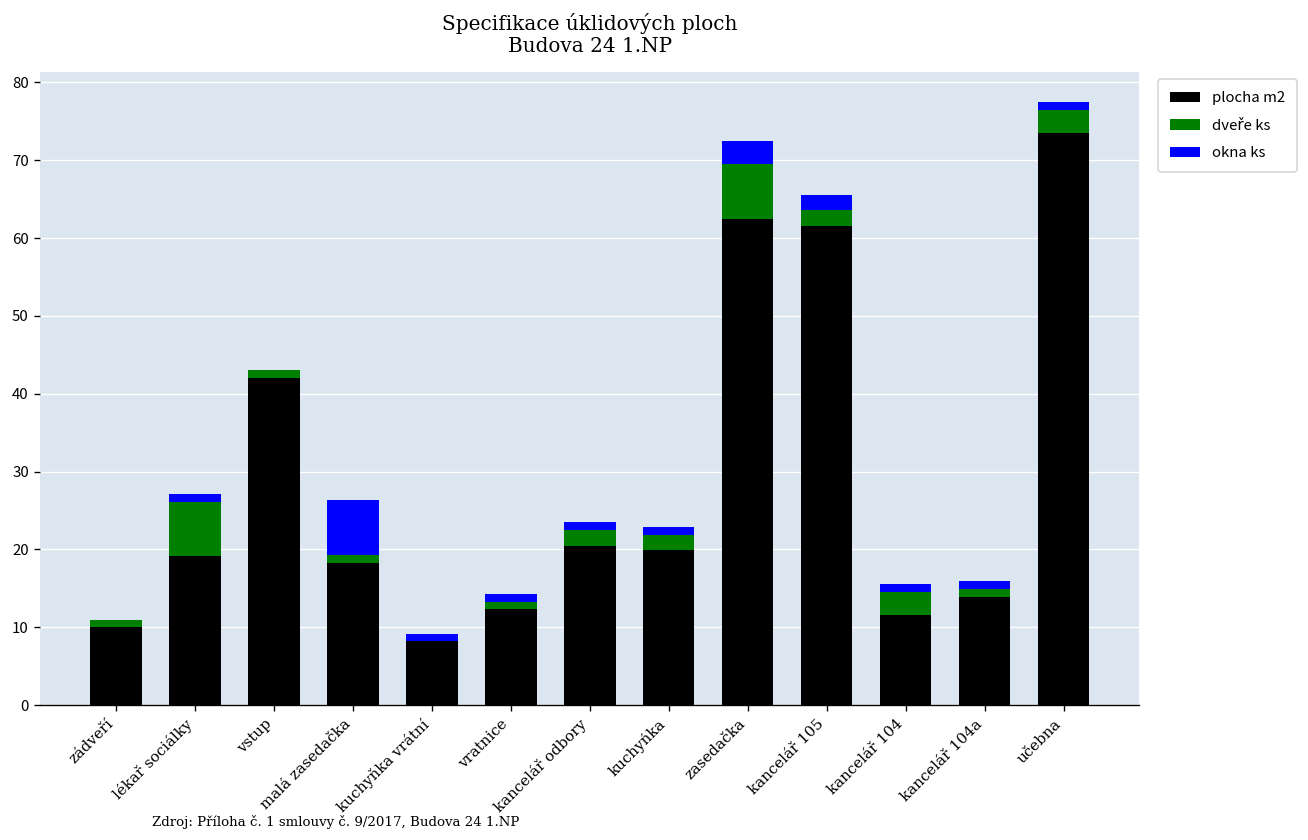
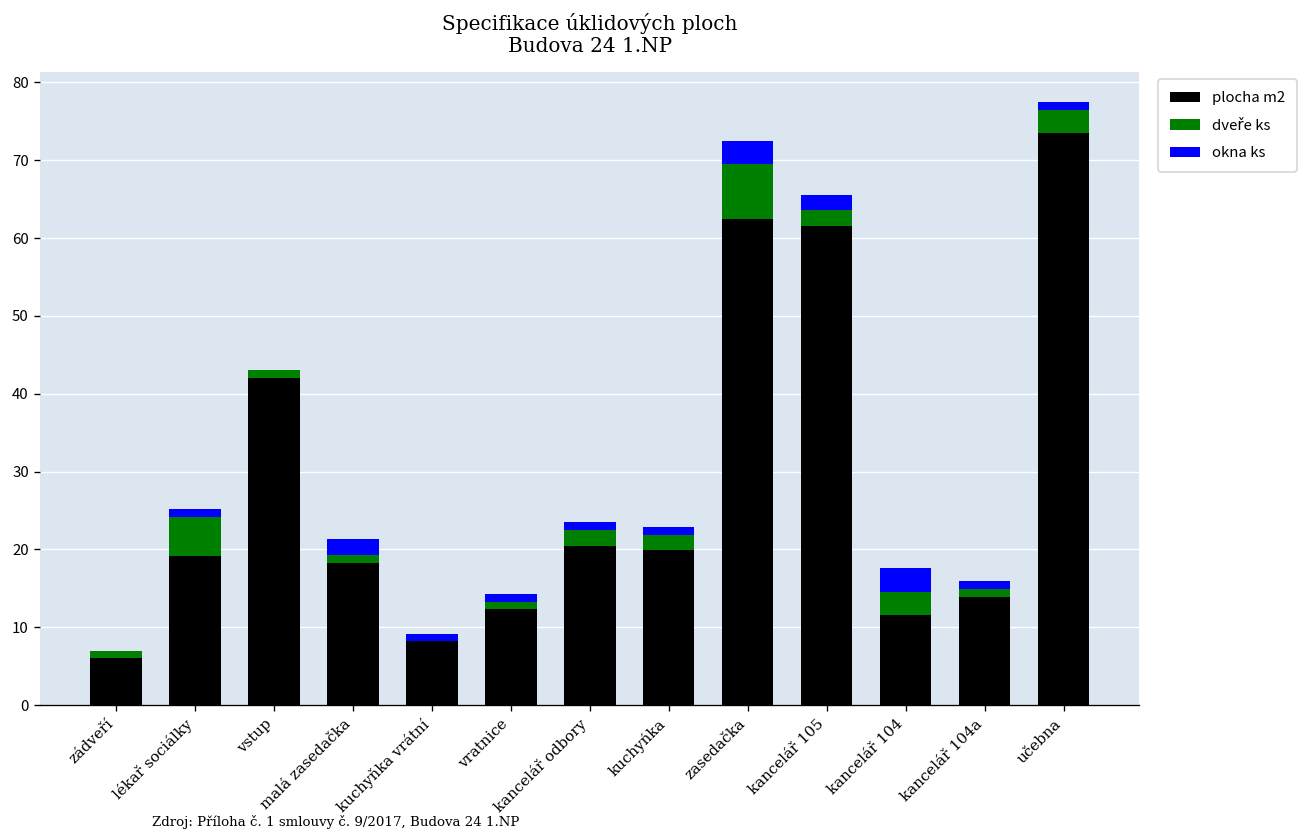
  {
    "plocha m2": {
-     "zádveří": 10,
+     "zádveří": 6,
      "lékař sociálky": 19,
      "vstup": 42,
      "malá zasedačka": 18,
      "kuchyňka vrátní": 8,
      "vratnice": 12,
      "kancelář odbory": 21,
      "kuchyńka": 20,
      "zasedačka": 63,
      "kancelář 105": 62,
      "kancelář 104": 12,
      "kancelář 104a": 14,
      "učebna": 74
    },
    "dveře ks": {
      "zádveří": 1,
-     "lékař sociálky": 7,
+     "lékař sociálky": 5,
      "vstup": 1,
      "malá zasedačka": 1,
      "kuchyňka vrátní": 0,
      "vratnice": 1,
      "kancelář odbory": 2,
      "kuchyńka": 2,
      "zasedačka": 7,
      "kancelář 105": 2,
      "kancelář 104": 3,
      "kancelář 104a": 1,
      "učebna": 3
    },
    "okna ks": {
      "zádveří": 0,
      "lékař sociálky": 1,
      "vstup": 0,
-     "malá zasedačka": 7,
+     "malá zasedačka": 2,
      "kuchyňka vrátní": 1,
      "vratnice": 1,
      "kancelář odbory": 1,
      "kuchyńka": 1,
      "zasedačka": 3,
      "kancelář 105": 2,
-     "kancelář 104": 1,
+     "kancelář 104": 3,
      "kancelář 104a": 1,
      "učebna": 1
    }
  }
